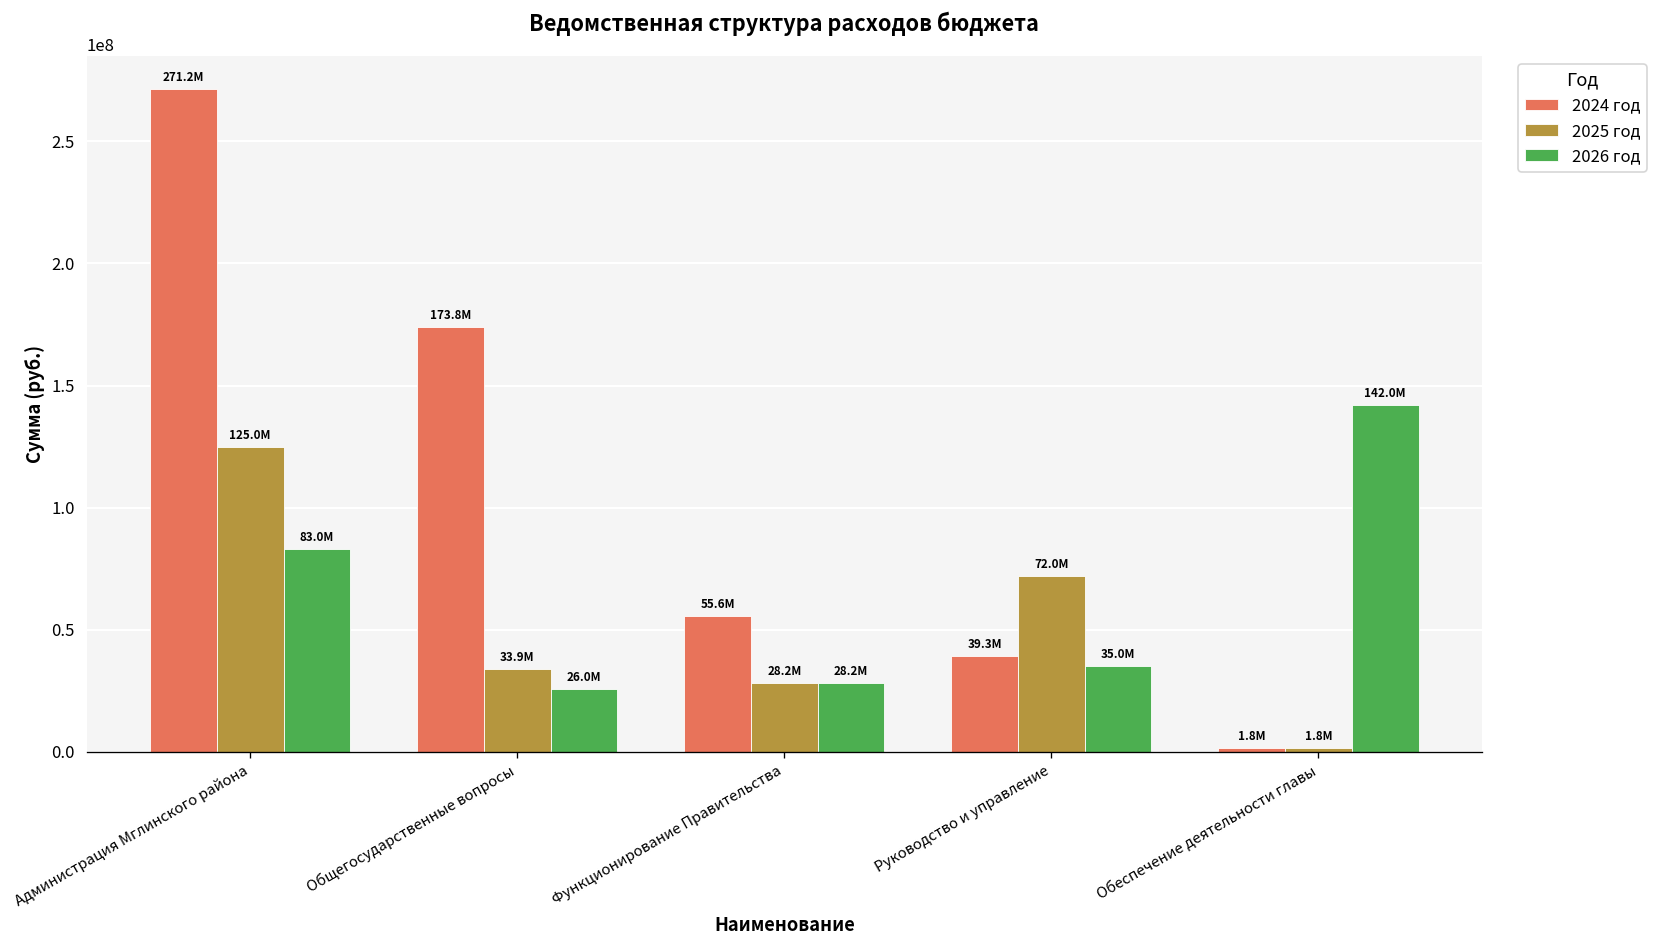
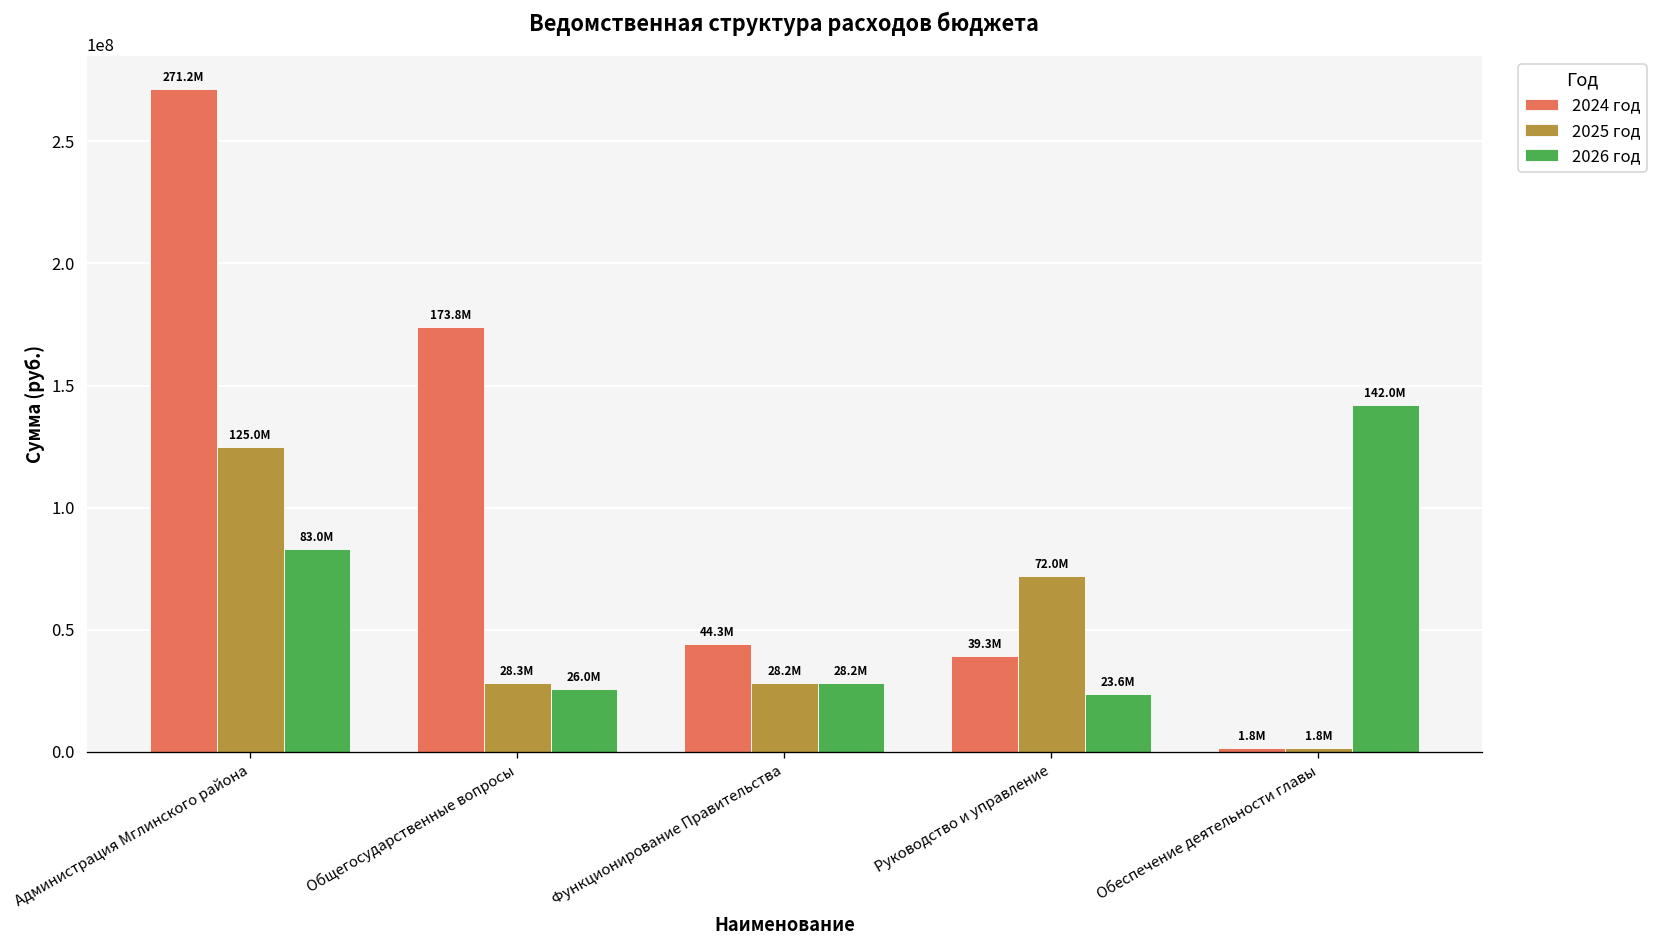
  {
    "2024 год": {
      "Администрация Мглинского района": "271.2M",
      "Общегосударственные вопросы": "173.8M",
-     "Функционирование Правительства": "55.6M",
+     "Функционирование Правительства": "44.3M",
      "Руководство и управление": "39.3M",
      "Обеспечение деятельности главы": "1.8M"
    },
    "2025 год": {
      "Администрация Мглинского района": "125.0M",
-     "Общегосударственные вопросы": "33.9M",
+     "Общегосударственные вопросы": "28.3M",
      "Функционирование Правительства": "28.2M",
      "Руководство и управление": "72.0M",
      "Обеспечение деятельности главы": "1.8M"
    },
    "2026 год": {
      "Администрация Мглинского района": "83.0M",
      "Общегосударственные вопросы": "26.0M",
      "Функционирование Правительства": "28.2M",
-     "Руководство и управление": "35.0M",
+     "Руководство и управление": "23.6M",
      "Обеспечение деятельности главы": "142.0M"
    }
  }
